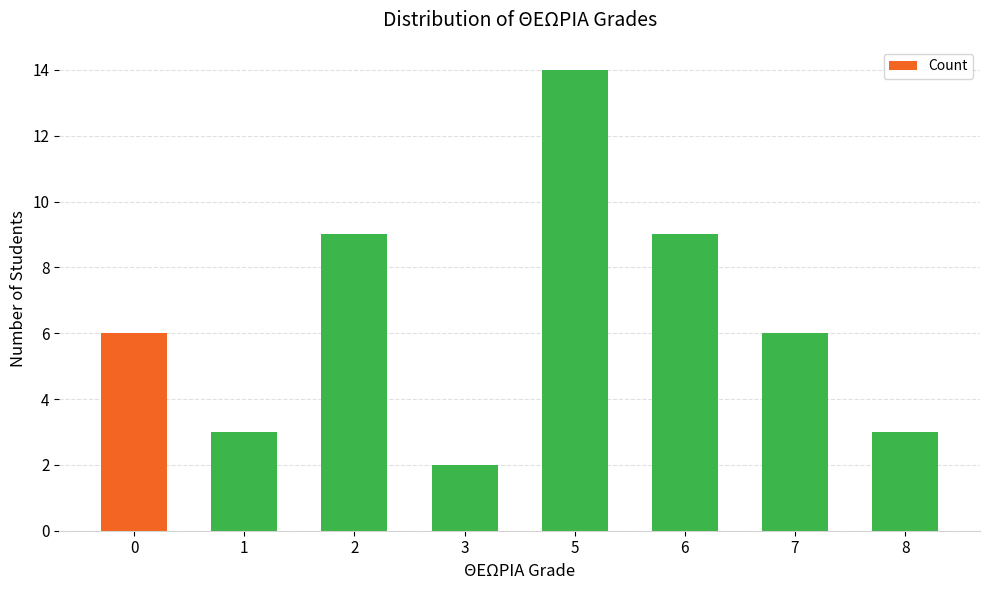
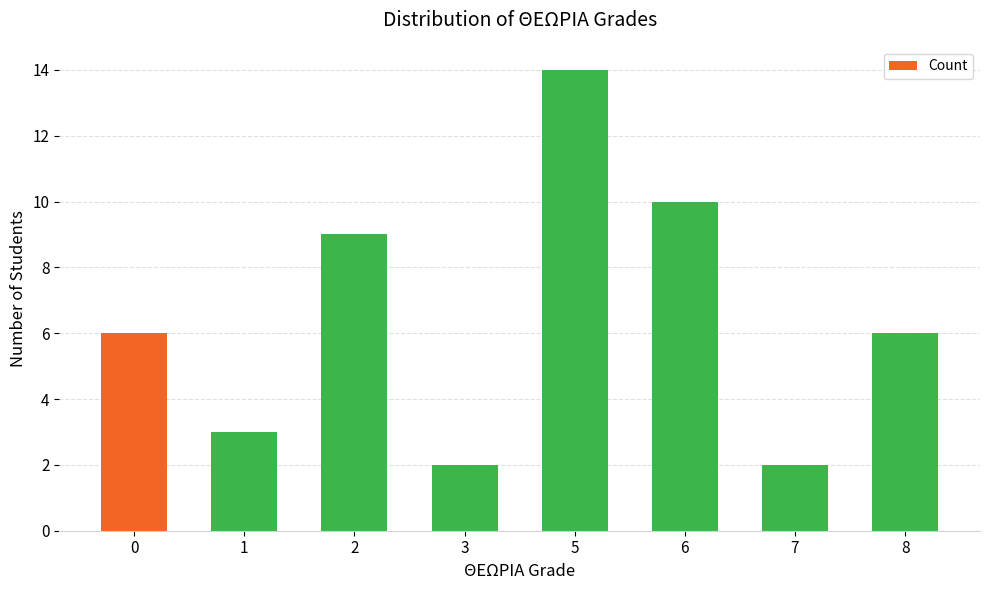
  {
    "0": 6,
    "1": 3,
    "2": 9,
    "3": 2,
    "5": 14,
-   "6": 9,
-   "7": 6,
-   "8": 3
+   "6": 10,
+   "7": 2,
+   "8": 6
  }
